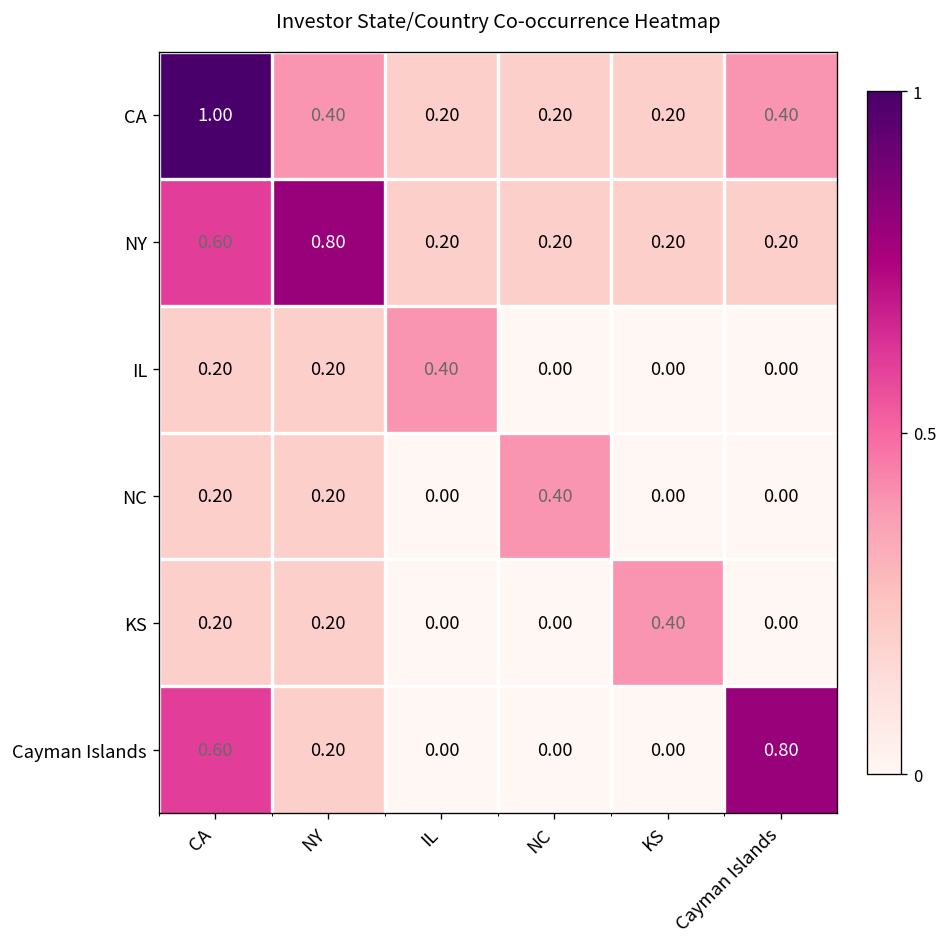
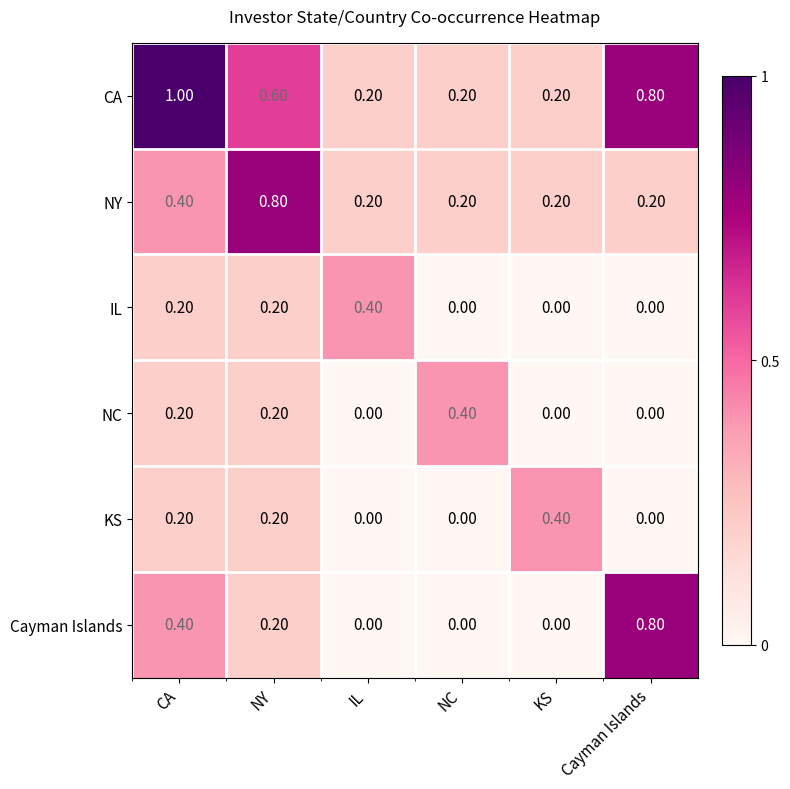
  {
    "CA": {
      "CA": 1.00,
-     "NY": 0.40,
+     "NY": 0.60,
      "IL": 0.20,
      "NC": 0.20,
      "KS": 0.20,
-     "Cayman Islands": 0.40
+     "Cayman Islands": 0.80
    },
    "NY": {
-     "CA": 0.60,
+     "CA": 0.40,
      "NY": 0.80,
      "IL": 0.20,
      "NC": 0.20,
      "KS": 0.20,
      "Cayman Islands": 0.20
    },
    "IL": {
      "CA": 0.20,
      "NY": 0.20,
      "IL": 0.40,
      "NC": 0.00,
      "KS": 0.00,
      "Cayman Islands": 0.00
    },
    "NC": {
      "CA": 0.20,
      "NY": 0.20,
      "IL": 0.00,
      "NC": 0.40,
      "KS": 0.00,
      "Cayman Islands": 0.00
    },
    "KS": {
      "CA": 0.20,
      "NY": 0.20,
      "IL": 0.00,
      "NC": 0.00,
      "KS": 0.40,
      "Cayman Islands": 0.00
    },
    "Cayman Islands": {
-     "CA": 0.60,
+     "CA": 0.40,
      "NY": 0.20,
      "IL": 0.00,
      "NC": 0.00,
      "KS": 0.00,
      "Cayman Islands": 0.80
    }
  }
